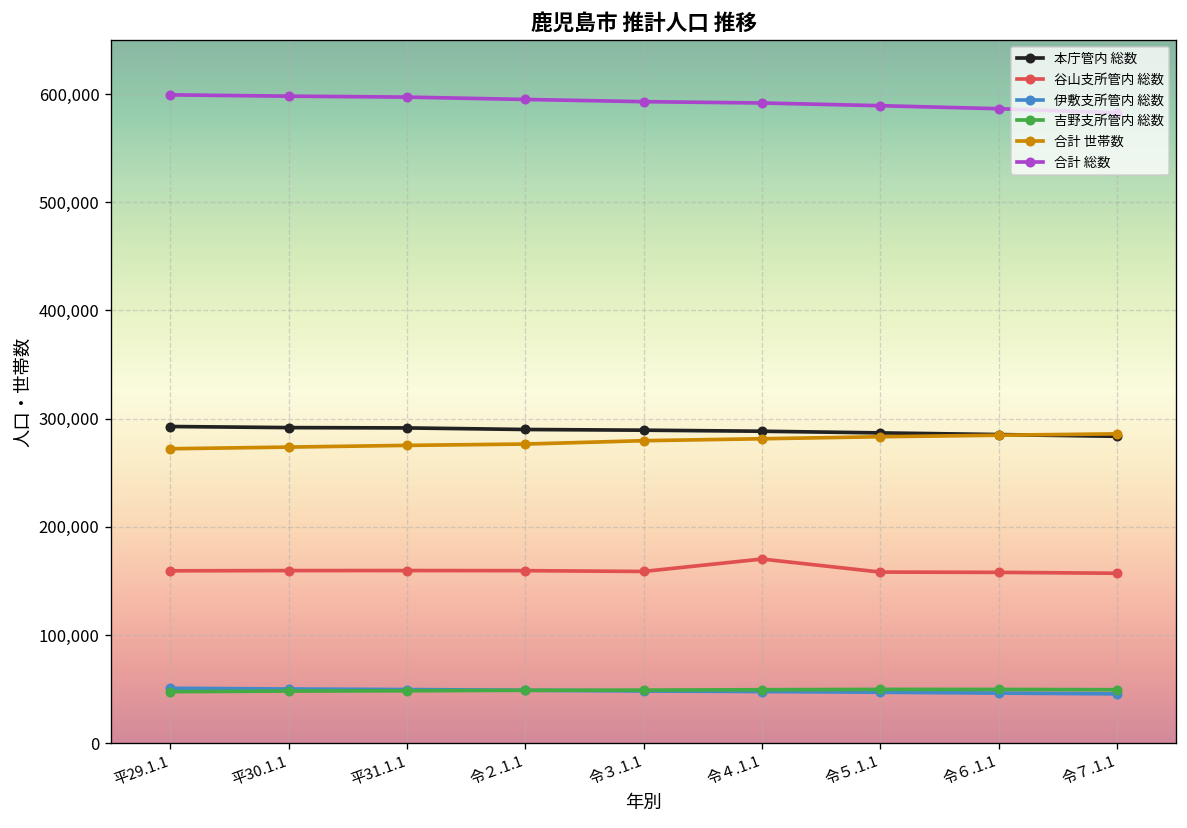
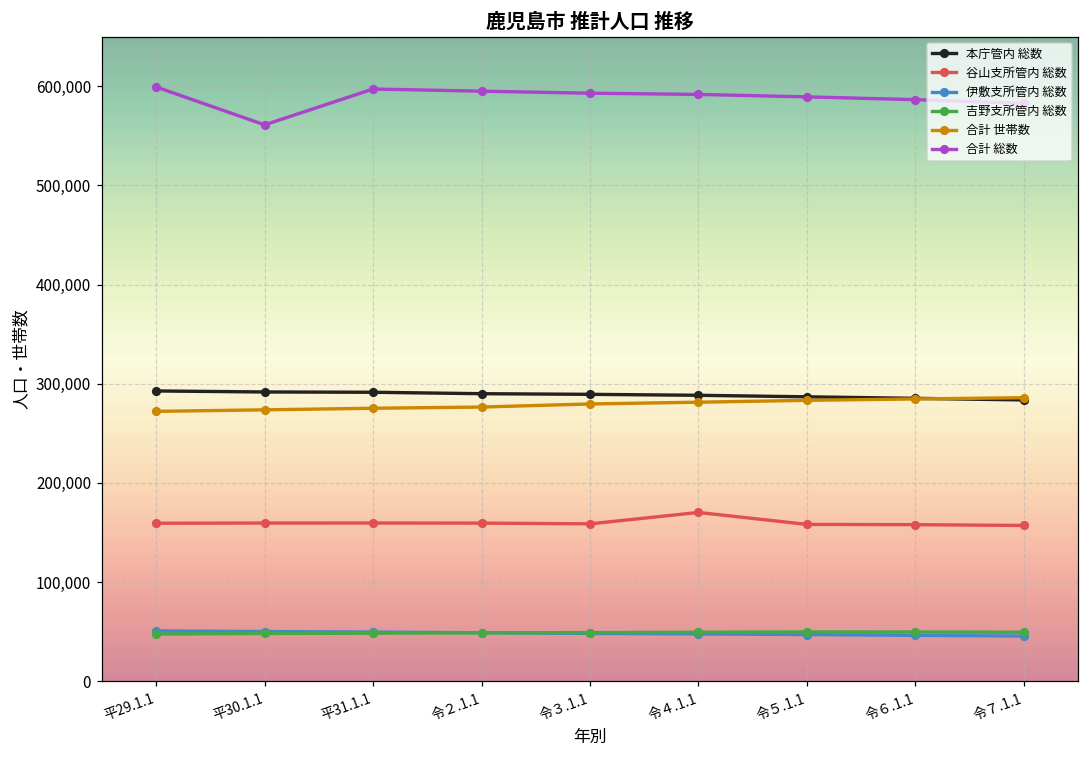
  {
    "本庁管内 総数": {
      "平29.1.1": "290,000",
      "平30.1.1": "290,000",
      "平31.1.1": "290,000",
      "令２.1.1": "290,000",
      "令３.1.1": "290,000",
      "令４.1.1": "290,000",
      "令５.1.1": "290,000"
    },
    "谷山支所管内 総数": {
      "平29.1.1": "160,000",
      "平30.1.1": "160,000",
      "平31.1.1": "160,000",
      "令２.1.1": "160,000",
      "令３.1.1": "160,000",
      "令４.1.1": "170,000",
      "令５.1.1": "160,000",
      "令６.1.1": "160,000",
      "令７.1.1": "160,000"
    },
    "伊敷支所管内 総数": {
      "平29.1.1": "50,000",
      "令６.1.1": "50,000",
      "令７.1.1": "50,000"
    },
    "吉野支所管内 総数": {
      "平29.1.1": "50,000",
      "令６.1.1": "50,000",
      "令７.1.1": "50,000"
    },
    "合計 世帯数": {
      "平29.1.1": "270,000",
      "平30.1.1": "270,000",
      "平31.1.1": "280,000",
      "令２.1.1": "280,000",
      "令３.1.1": "280,000",
      "令４.1.1": "280,000",
      "令５.1.1": "280,000"
    },
    "合計 総数": {
      "平29.1.1": "600,000",
-     "平30.1.1": "600,000",
+     "平30.1.1": "560,000",
      "平31.1.1": "600,000",
      "令２.1.1": "600,000",
      "令３.1.1": "590,000",
      "令４.1.1": "590,000",
      "令５.1.1": "590,000",
      "令６.1.1": "590,000"
    }
  }
